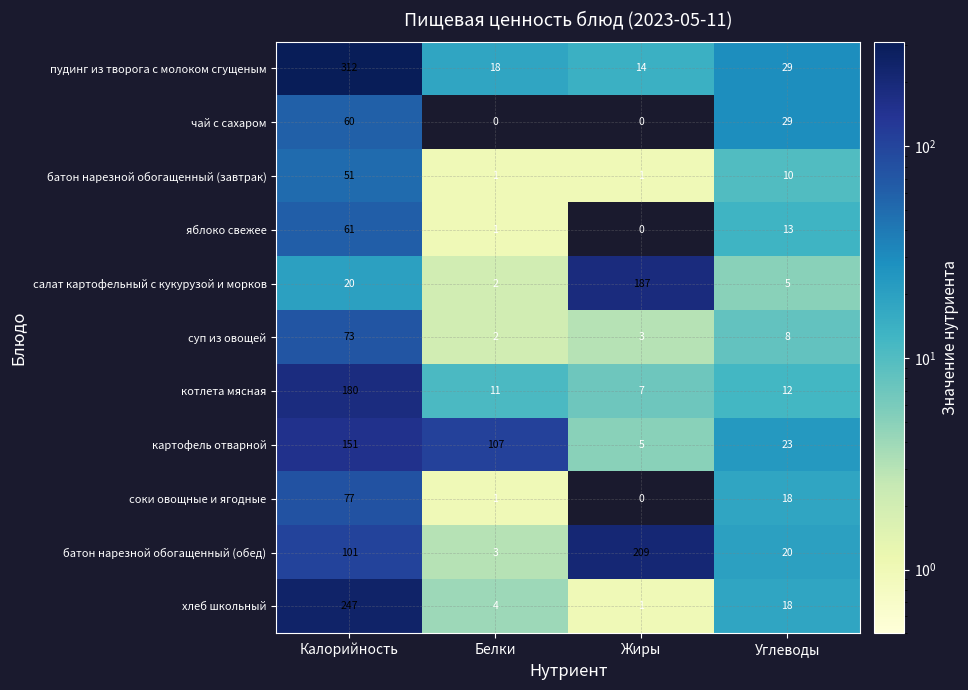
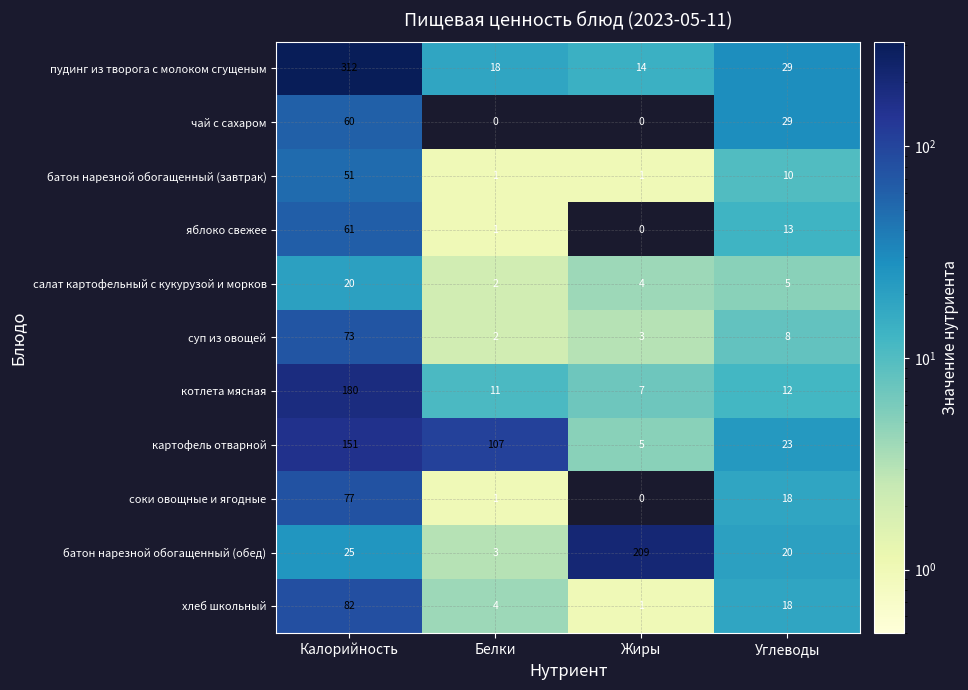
  {
    "пудинг из творога с молоком сгущеным": {
      "Калорийность": 312,
      "Белки": 18,
      "Жиры": 14,
      "Углеводы": 29
    },
    "чай с сахаром": {
      "Калорийность": 60,
      "Белки": 0,
      "Жиры": 0,
      "Углеводы": 29
    },
    "батон нарезной обогащенный (завтрак)": {
      "Калорийность": 51,
      "Белки": 1,
      "Жиры": 1,
      "Углеводы": 10
    },
    "яблоко свежее": {
      "Калорийность": 61,
      "Белки": 1,
      "Жиры": 0,
      "Углеводы": 13
    },
    "салат картофельный с кукурузой и морков": {
      "Калорийность": 20,
      "Белки": 2,
-     "Жиры": 187,
+     "Жиры": 4,
      "Углеводы": 5
    },
    "суп из овощей": {
      "Калорийность": 73,
      "Белки": 2,
      "Жиры": 3,
      "Углеводы": 8
    },
    "котлета мясная": {
      "Калорийность": 180,
      "Белки": 11,
      "Жиры": 7,
      "Углеводы": 12
    },
    "картофель отварной": {
      "Калорийность": 151,
      "Белки": 107,
      "Жиры": 5,
      "Углеводы": 23
    },
    "соки овощные и ягодные": {
      "Калорийность": 77,
      "Белки": 1,
      "Жиры": 0,
      "Углеводы": 18
    },
    "батон нарезной обогащенный (обед)": {
-     "Калорийность": 101,
+     "Калорийность": 25,
      "Белки": 3,
      "Жиры": 209,
      "Углеводы": 20
    },
    "хлеб школьный": {
-     "Калорийность": 247,
+     "Калорийность": 82,
      "Белки": 4,
      "Жиры": 1,
      "Углеводы": 18
    }
  }
